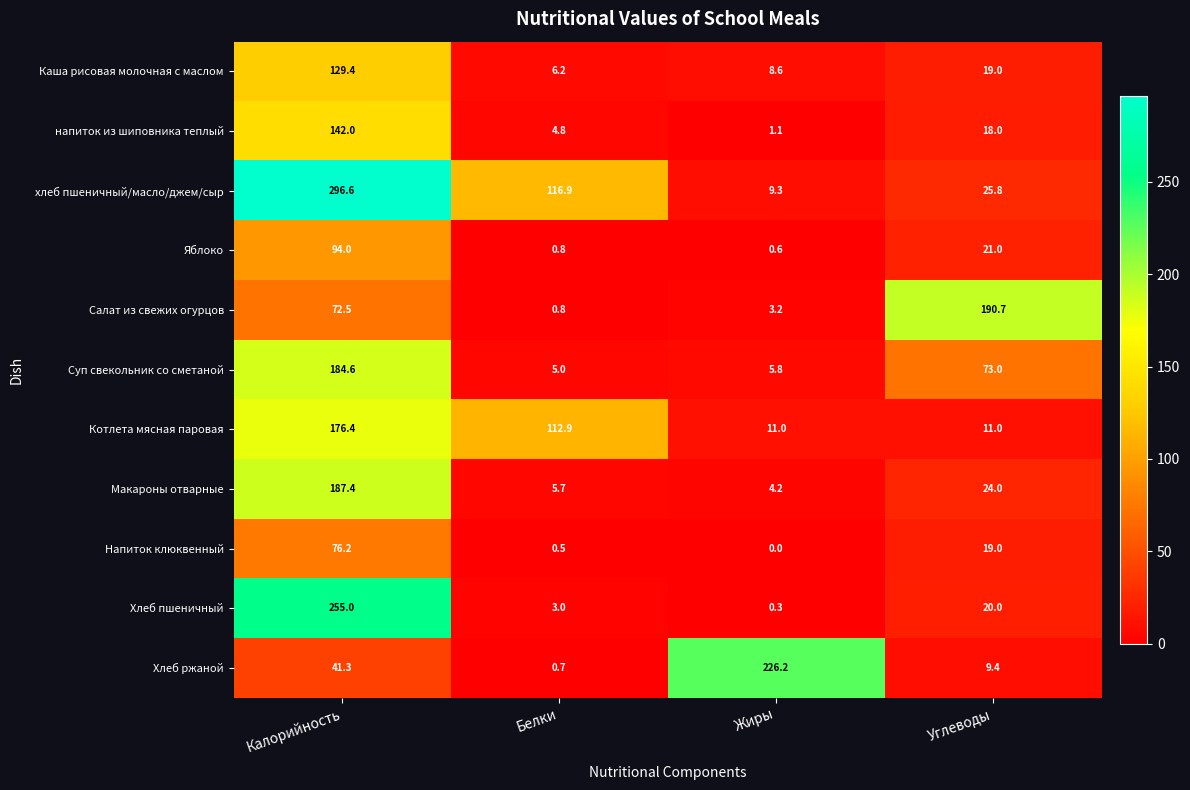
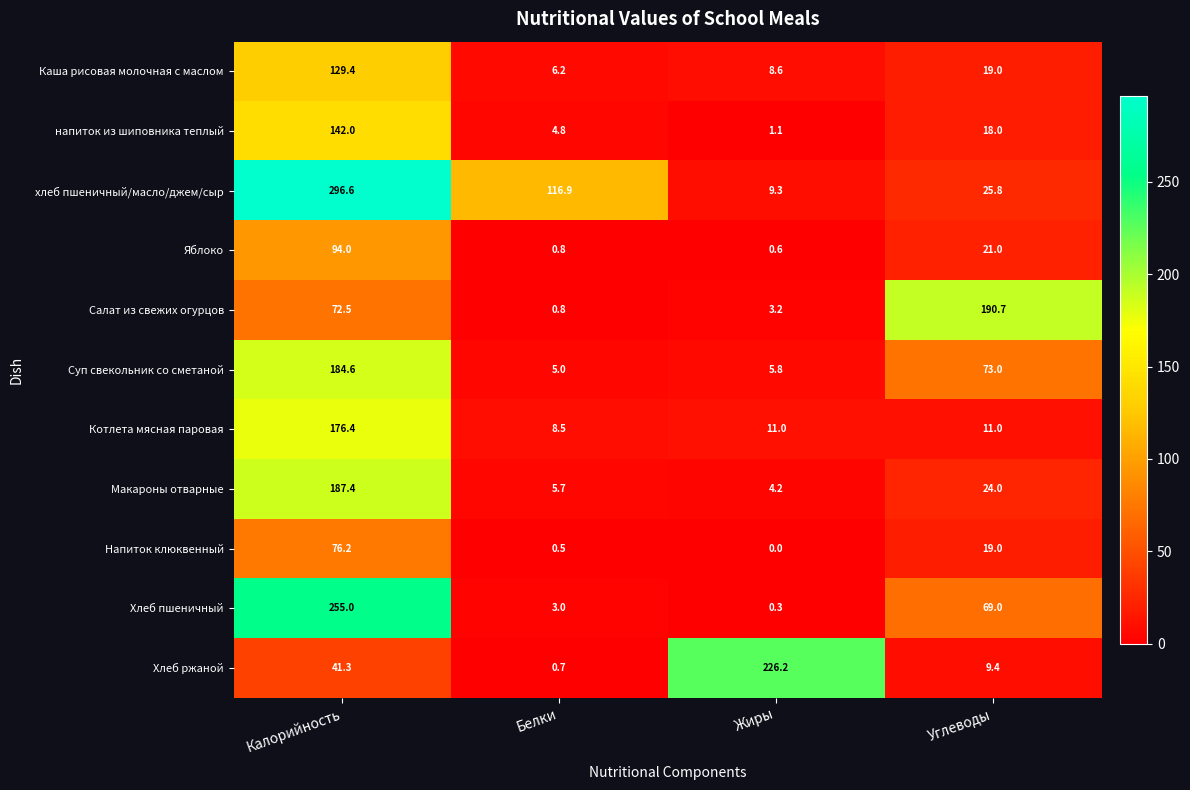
  {
    "Каша рисовая молочная с маслом": {
      "Калорийность": 129.4,
      "Белки": 6.2,
      "Жиры": 8.6,
      "Углеводы": 19.0
    },
    "напиток из шиповника теплый": {
      "Калорийность": 142.0,
      "Белки": 4.8,
      "Жиры": 1.1,
      "Углеводы": 18.0
    },
    "хлеб пшеничный/масло/джем/сыр": {
      "Калорийность": 296.6,
      "Белки": 116.9,
      "Жиры": 9.3,
      "Углеводы": 25.8
    },
    "Яблоко": {
      "Калорийность": 94.0,
      "Белки": 0.8,
      "Жиры": 0.6,
      "Углеводы": 21.0
    },
    "Салат из свежих огурцов": {
      "Калорийность": 72.5,
      "Белки": 0.8,
      "Жиры": 3.2,
      "Углеводы": 190.7
    },
    "Суп свекольник со сметаной": {
      "Калорийность": 184.6,
      "Белки": 5.0,
      "Жиры": 5.8,
      "Углеводы": 73.0
    },
    "Котлета мясная паровая": {
      "Калорийность": 176.4,
-     "Белки": 112.9,
+     "Белки": 8.5,
      "Жиры": 11.0,
      "Углеводы": 11.0
    },
    "Макароны отварные": {
      "Калорийность": 187.4,
      "Белки": 5.7,
      "Жиры": 4.2,
      "Углеводы": 24.0
    },
    "Напиток клюквенный": {
      "Калорийность": 76.2,
      "Белки": 0.5,
      "Жиры": 0.0,
      "Углеводы": 19.0
    },
    "Хлеб пшеничный": {
      "Калорийность": 255.0,
      "Белки": 3.0,
      "Жиры": 0.3,
-     "Углеводы": 20.0
+     "Углеводы": 69.0
    },
    "Хлеб ржаной": {
      "Калорийность": 41.3,
      "Белки": 0.7,
      "Жиры": 226.2,
      "Углеводы": 9.4
    }
  }
